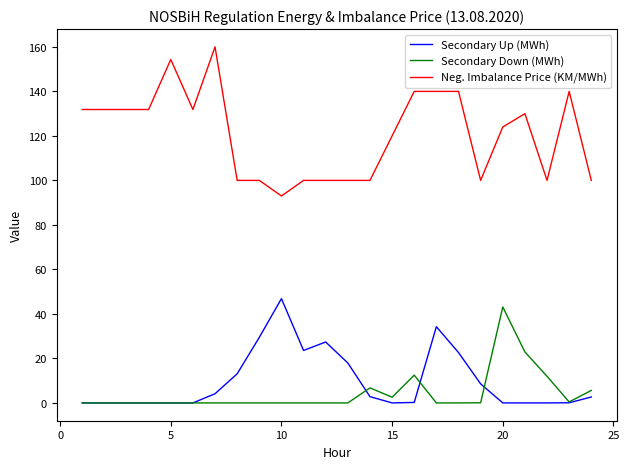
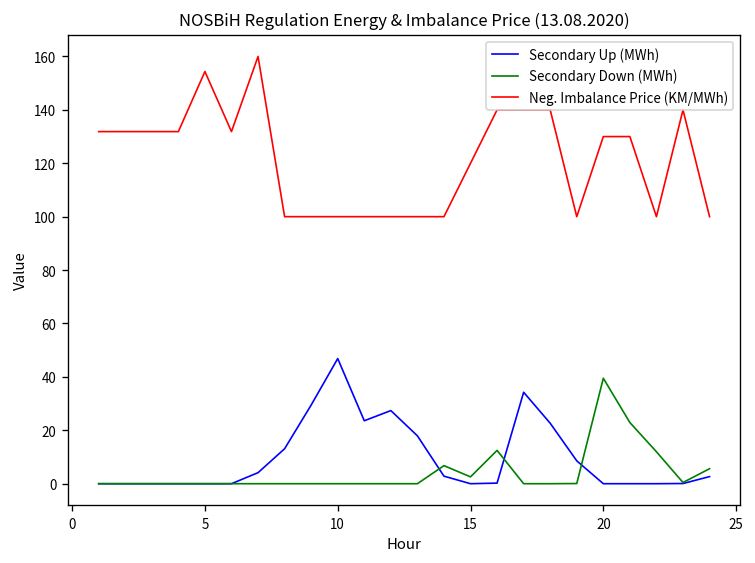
  {
    "Secondary Up (MWh)": {
      "10": 47,
      "15": 0,
      "20": 0
    },
    "Secondary Down (MWh)": {
      "10": 0,
      "15": 3,
-     "20": 43
+     "20": 39
    },
    "Neg. Imbalance Price (KM/MWh)": {
      "5": 154,
-     "10": 93,
+     "10": 100,
      "15": 120,
-     "20": 124
+     "20": 130
    }
  }
